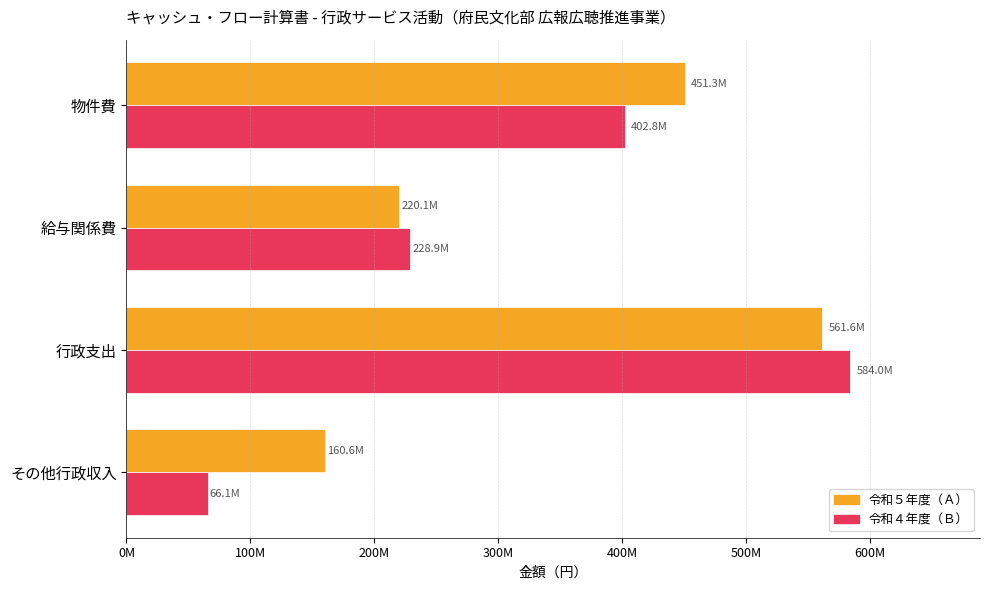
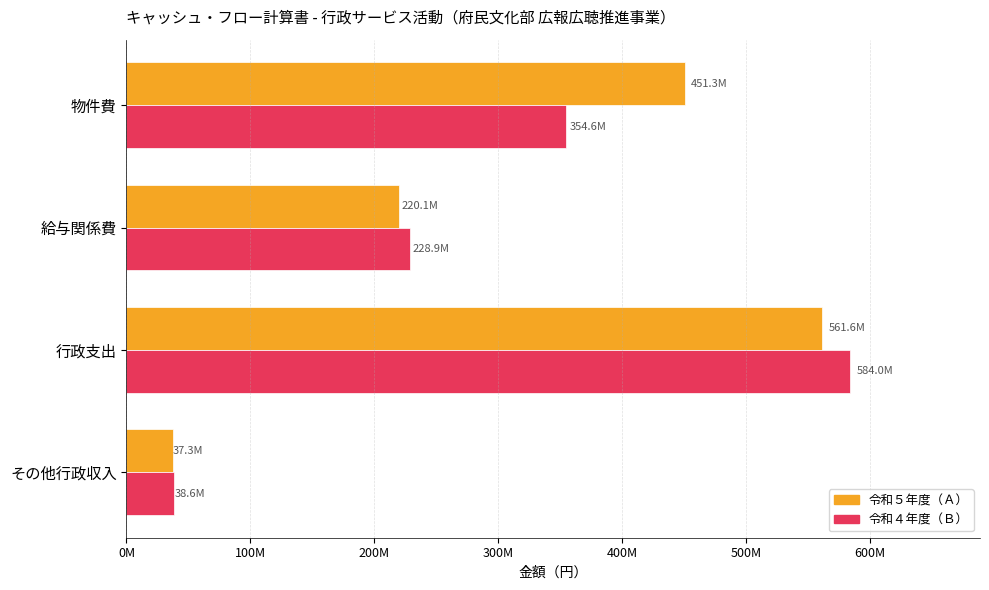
  {
    "令和５年度（Ａ）": {
      "物件費": "451.3M",
      "給与関係費": "220.1M",
      "行政支出": "561.6M",
-     "その他行政収入": "160.6M"
+     "その他行政収入": "37.3M"
    },
    "令和４年度（Ｂ）": {
-     "物件費": "402.8M",
+     "物件費": "354.6M",
      "給与関係費": "228.9M",
      "行政支出": "584.0M",
-     "その他行政収入": "66.1M"
+     "その他行政収入": "38.6M"
    }
  }
